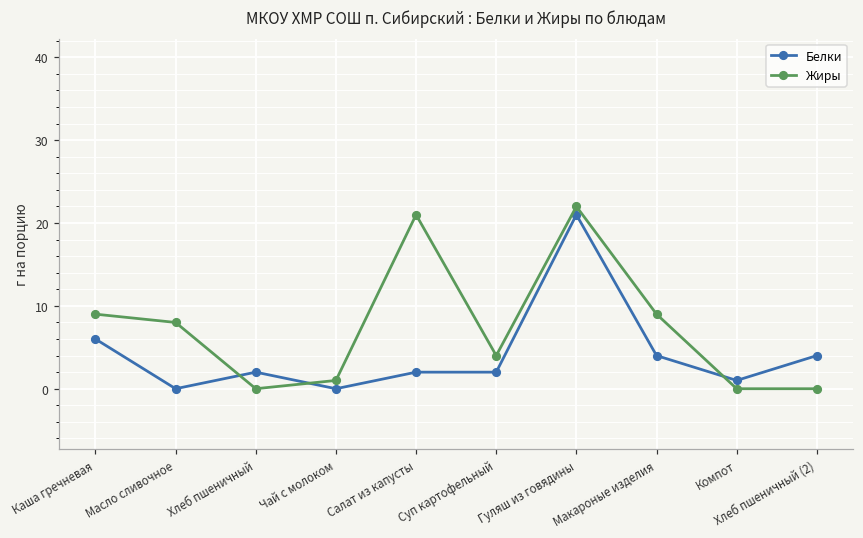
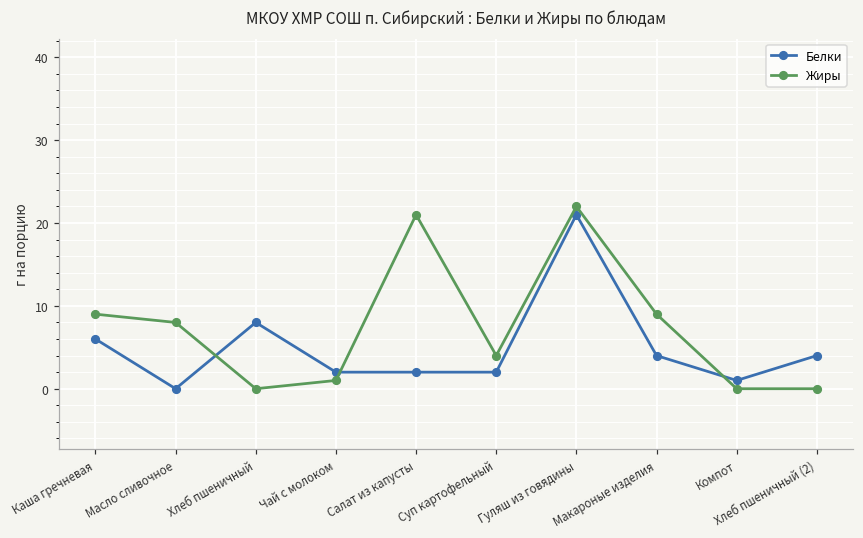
  {
    "Белки": {
      "Каша гречневая": 6,
      "Масло сливочное": 0,
-     "Хлеб пшеничный": 2,
-     "Чай с молоком": 0,
+     "Хлеб пшеничный": 8,
+     "Чай с молоком": 2,
      "Салат из капусты": 2,
      "Суп картофельный": 2,
      "Гуляш из говядины": 21,
      "Макароные изделия": 4,
      "Компот": 1,
      "Хлеб пшеничный (2)": 4
    },
    "Жиры": {
      "Каша гречневая": 9,
      "Масло сливочное": 8,
      "Хлеб пшеничный": 0,
      "Чай с молоком": 1,
      "Салат из капусты": 21,
      "Суп картофельный": 4,
      "Гуляш из говядины": 22,
      "Макароные изделия": 9,
      "Компот": 0,
      "Хлеб пшеничный (2)": 0
    }
  }
